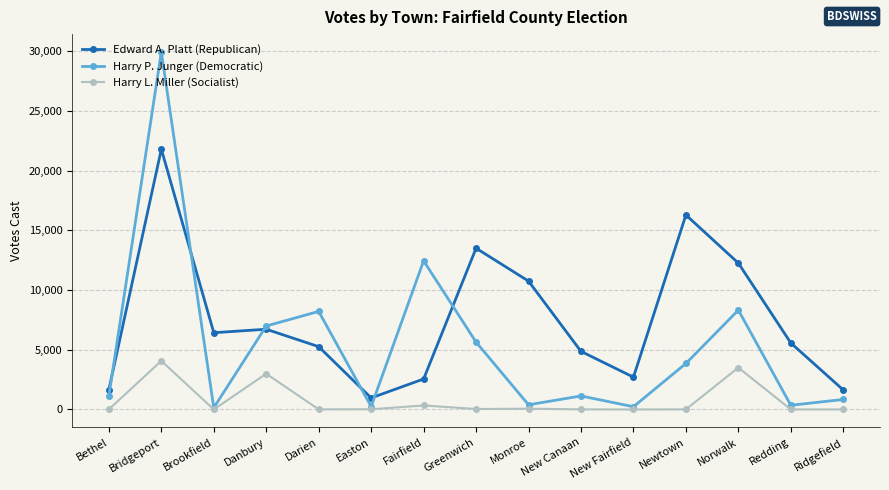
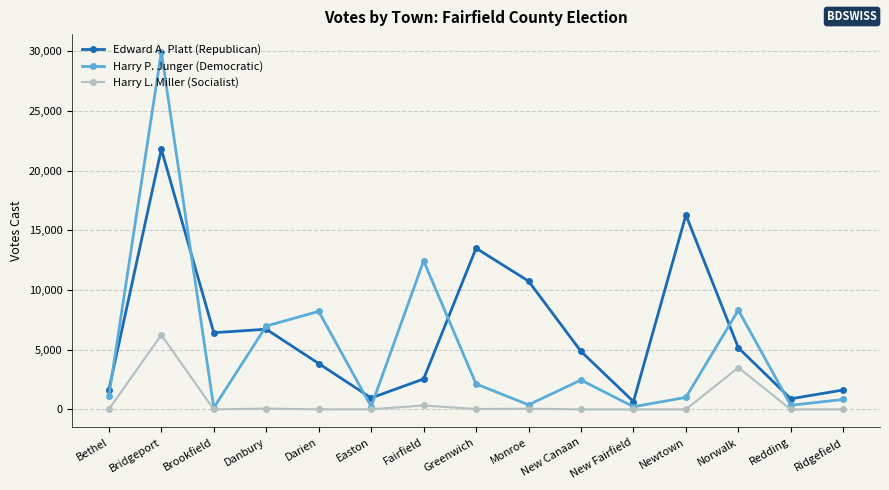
  {
    "Edward A. Platt (Republican)": {
      "Bethel": "1,700",
      "Bridgeport": "21,800",
      "Brookfield": "6,400",
      "Danbury": "6,700",
-     "Darien": "5,300",
+     "Darien": "3,900",
      "Easton": "1,000",
      "Fairfield": "2,600",
      "Greenwich": "13,500",
      "Monroe": "10,800",
      "New Canaan": "4,900",
-     "New Fairfield": "2,700",
+     "New Fairfield": "700",
      "Newtown": "16,300",
-     "Norwalk": "12,300",
-     "Redding": "5,600",
+     "Norwalk": "5,200",
+     "Redding": "900",
      "Ridgefield": "1,600"
    },
    "Harry P. Junger (Democratic)": {
      "Bethel": "1,100",
      "Bridgeport": "30,000",
      "Danbury": "7,000",
      "Darien": "8,200",
      "Easton": "200",
      "Fairfield": "12,500",
-     "Greenwich": "5,600",
+     "Greenwich": "2,100",
      "Monroe": "400",
-     "New Canaan": "1,100",
+     "New Canaan": "2,500",
      "New Fairfield": "200",
-     "Newtown": "3,900",
+     "Newtown": "1,000",
      "Norwalk": "8,300",
      "Redding": "400",
      "Ridgefield": "800"
    },
    "Harry L. Miller (Socialist)": {
      "Bethel": "0",
-     "Bridgeport": "4,100",
-     "Danbury": "3,000",
+     "Bridgeport": "6,300",
+     "Danbury": "100",
      "Darien": "0",
      "Easton": "0",
      "Fairfield": "300",
      "Greenwich": "0",
      "Monroe": "100",
      "New Canaan": "0",
      "New Fairfield": "0",
      "Newtown": "0",
      "Norwalk": "3,500",
      "Redding": "0",
      "Ridgefield": "0"
    }
  }
